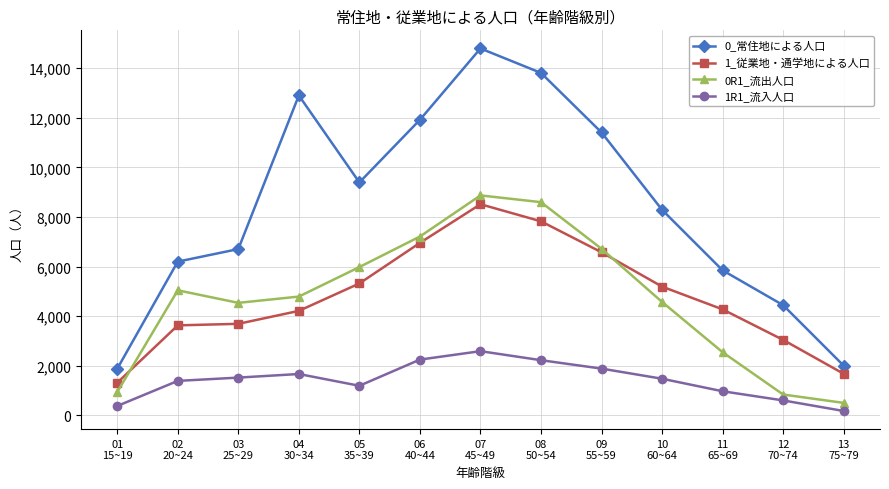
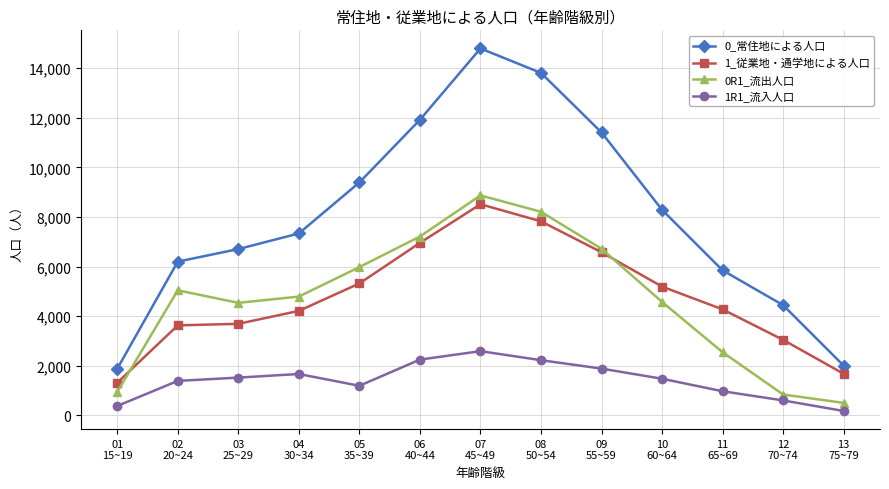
  {
    "0_常住地による人口": {
      "01 15~19": "1,900",
      "02 20~24": "6,200",
      "03 25~29": "6,700",
-     "04 30~34": "12,900",
+     "04 30~34": "7,300",
      "05 35~39": "9,400",
      "06 40~44": "11,900",
      "07 45~49": "14,800",
      "08 50~54": "13,800",
      "09 55~59": "11,400",
      "10 60~64": "8,300",
      "11 65~69": "5,800",
      "12 70~74": "4,400",
      "13 75~79": "2,000"
    },
    "1_従業地・通学地による人口": {
      "01 15~19": "1,300",
      "02 20~24": "3,600",
      "03 25~29": "3,700",
      "04 30~34": "4,200",
      "05 35~39": "5,300",
      "06 40~44": "7,000",
      "07 45~49": "8,500",
      "08 50~54": "7,800",
      "09 55~59": "6,600",
      "10 60~64": "5,200",
      "11 65~69": "4,300",
      "12 70~74": "3,000",
      "13 75~79": "1,700"
    },
    "0R1_流出人口": {
      "01 15~19": "900",
      "02 20~24": "5,000",
      "03 25~29": "4,500",
      "04 30~34": "4,800",
      "05 35~39": "6,000",
      "06 40~44": "7,200",
      "07 45~49": "8,900",
-     "08 50~54": "8,600",
+     "08 50~54": "8,200",
      "09 55~59": "6,700",
      "10 60~64": "4,600",
      "11 65~69": "2,500",
      "12 70~74": "800",
      "13 75~79": "500"
    },
    "1R1_流入人口": {
      "01 15~19": "400",
      "02 20~24": "1,400",
      "03 25~29": "1,500",
      "04 30~34": "1,700",
      "05 35~39": "1,200",
      "06 40~44": "2,200",
      "07 45~49": "2,600",
      "08 50~54": "2,200",
      "09 55~59": "1,900",
      "10 60~64": "1,500",
      "11 65~69": "1,000",
      "12 70~74": "600",
      "13 75~79": "200"
    }
  }
